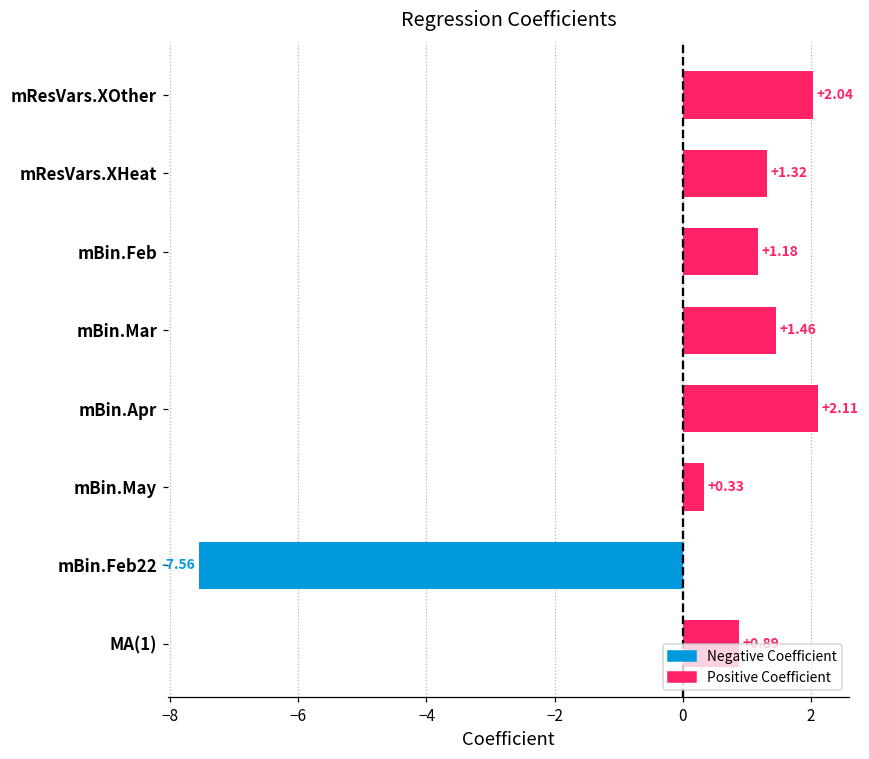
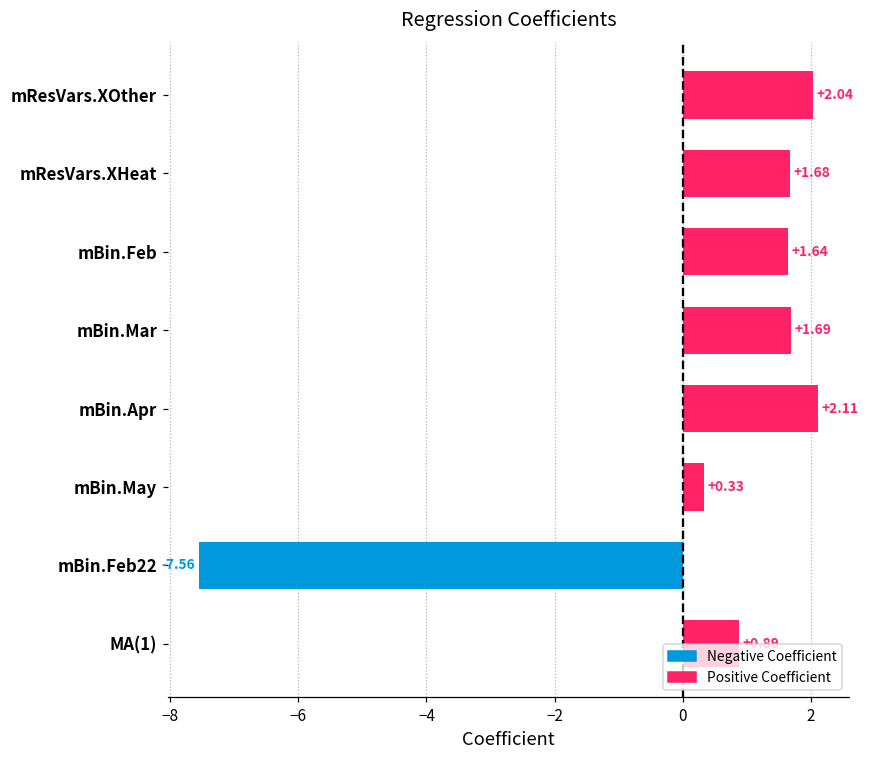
  {
    "mResVars.XOther": "+2.04",
-   "mResVars.XHeat": "+1.32",
-   "mBin.Feb": "+1.18",
-   "mBin.Mar": "+1.46",
+   "mResVars.XHeat": "+1.68",
+   "mBin.Feb": "+1.64",
+   "mBin.Mar": "+1.69",
    "mBin.Apr": "+2.11",
    "mBin.May": "+0.33",
    "mBin.Feb22": "-7.56"
  }
